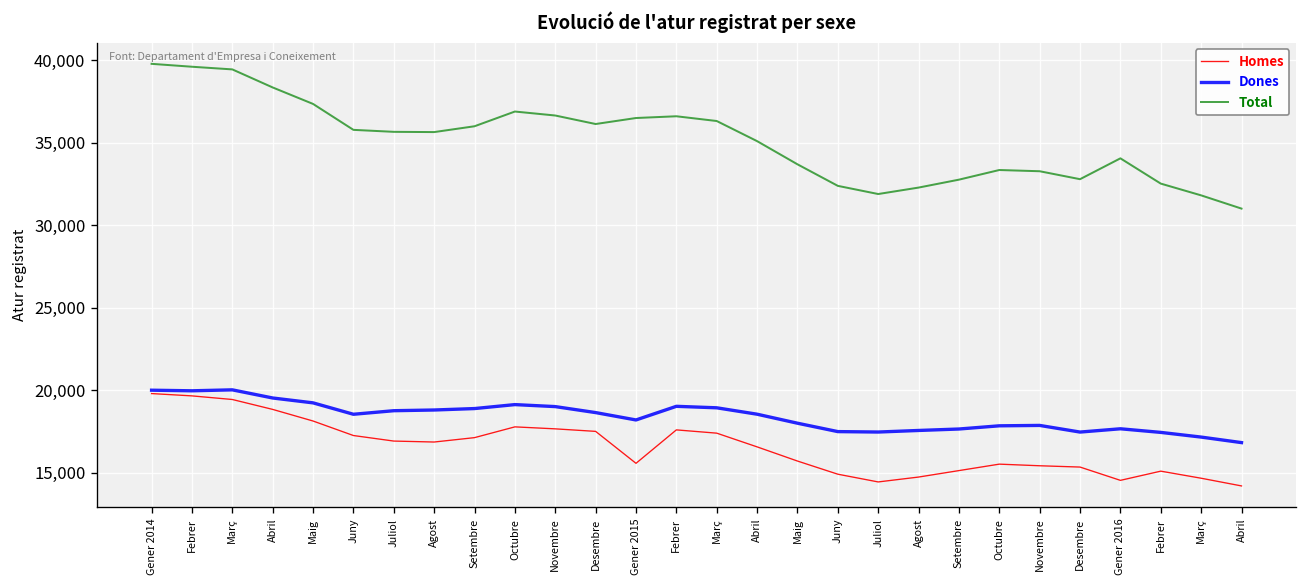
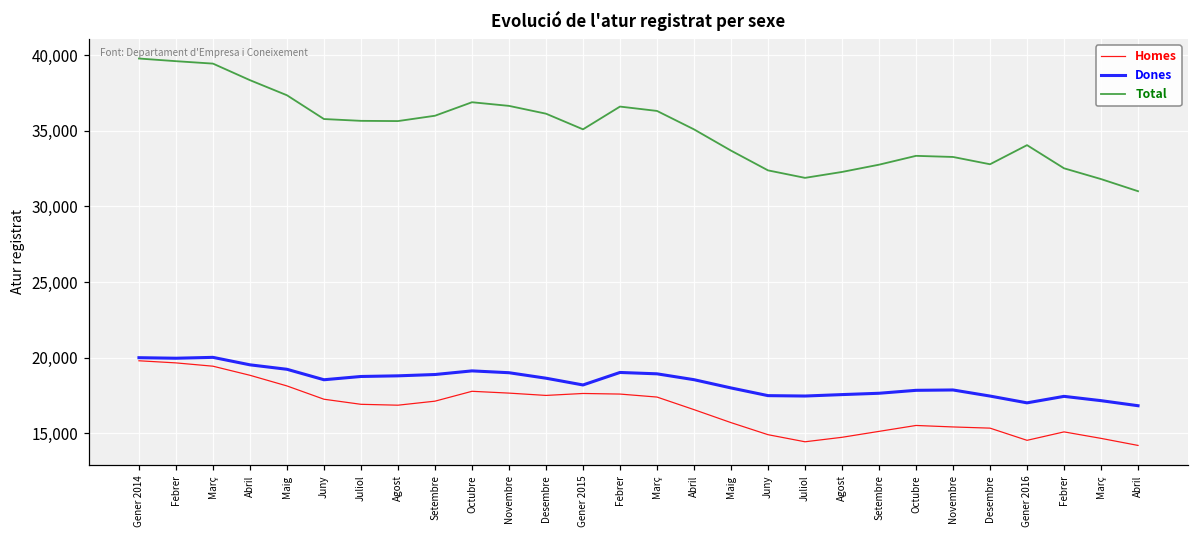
  {
    "Homes": {
      "Gener 2014": "19,800",
-     "Gener 2015": "15,600",
+     "Gener 2015": "17,600",
      "Gener 2016": "14,500"
    },
    "Dones": {
      "Gener 2014": "20,000",
      "Gener 2015": "18,200",
-     "Gener 2016": "17,700"
+     "Gener 2016": "17,000"
    },
    "Total": {
      "Gener 2014": "39,800",
-     "Gener 2015": "36,500",
+     "Gener 2015": "35,100",
      "Gener 2016": "34,100"
    }
  }
